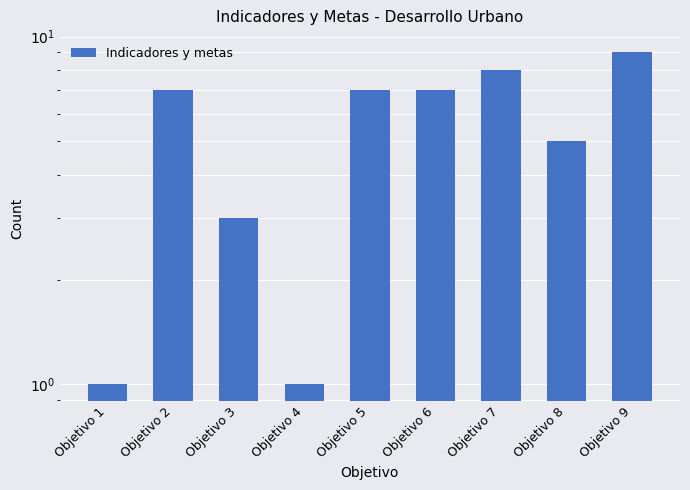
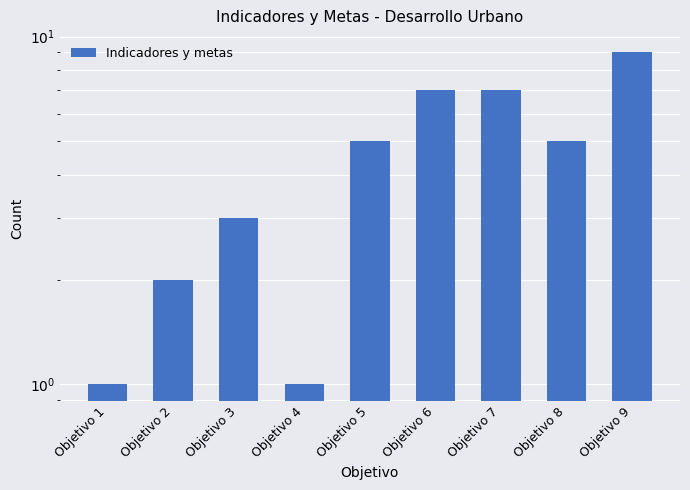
  {
    "Objetivo 1": 1,
-   "Objetivo 2": 7,
+   "Objetivo 2": 2,
    "Objetivo 3": 3,
    "Objetivo 4": 1,
-   "Objetivo 5": 7,
+   "Objetivo 5": 5,
    "Objetivo 6": 7,
-   "Objetivo 7": 8,
+   "Objetivo 7": 7,
    "Objetivo 8": 5,
    "Objetivo 9": 9
  }
